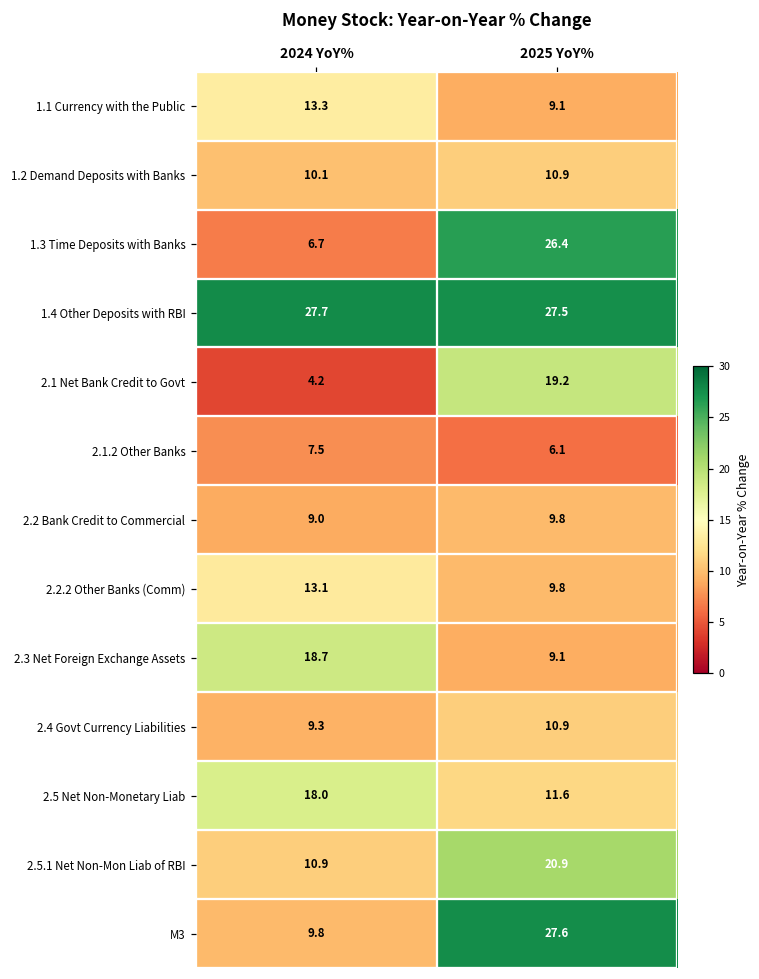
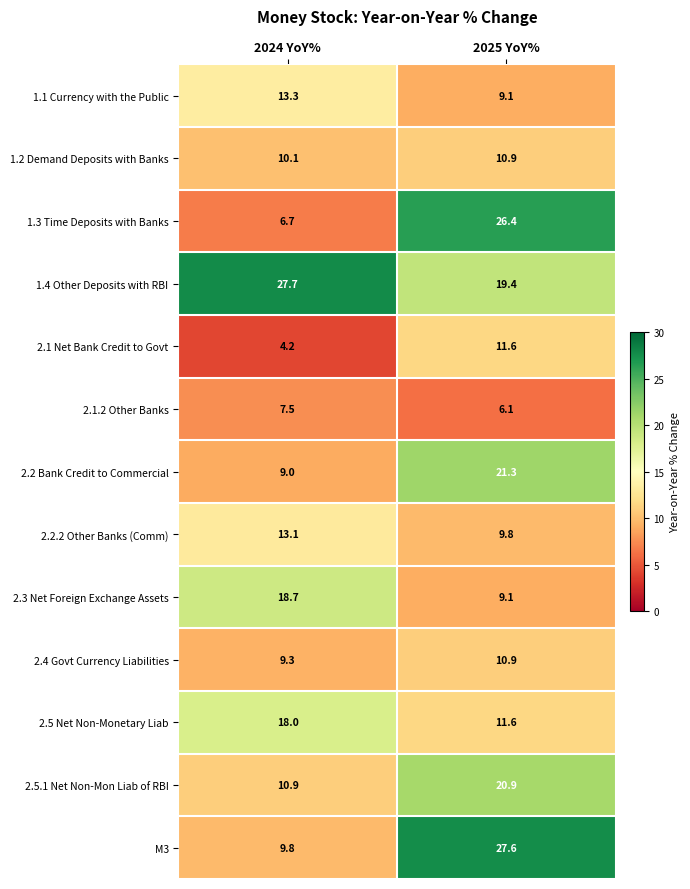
  {
    "1.1 Currency with the Public": {
      "2024 YoY%": 13.3,
      "2025 YoY%": 9.1
    },
    "1.2 Demand Deposits with Banks": {
      "2024 YoY%": 10.1,
      "2025 YoY%": 10.9
    },
    "1.3 Time Deposits with Banks": {
      "2024 YoY%": 6.7,
      "2025 YoY%": 26.4
    },
    "1.4 Other Deposits with RBI": {
      "2024 YoY%": 27.7,
-     "2025 YoY%": 27.5
+     "2025 YoY%": 19.4
    },
    "2.1 Net Bank Credit to Govt": {
      "2024 YoY%": 4.2,
-     "2025 YoY%": 19.2
+     "2025 YoY%": 11.6
    },
    "2.1.2 Other Banks": {
      "2024 YoY%": 7.5,
      "2025 YoY%": 6.1
    },
    "2.2 Bank Credit to Commercial": {
      "2024 YoY%": 9.0,
-     "2025 YoY%": 9.8
+     "2025 YoY%": 21.3
    },
    "2.2.2 Other Banks (Comm)": {
      "2024 YoY%": 13.1,
      "2025 YoY%": 9.8
    },
    "2.3 Net Foreign Exchange Assets": {
      "2024 YoY%": 18.7,
      "2025 YoY%": 9.1
    },
    "2.4 Govt Currency Liabilities": {
      "2024 YoY%": 9.3,
      "2025 YoY%": 10.9
    },
    "2.5 Net Non-Monetary Liab": {
      "2024 YoY%": 18.0,
      "2025 YoY%": 11.6
    },
    "2.5.1 Net Non-Mon Liab of RBI": {
      "2024 YoY%": 10.9,
      "2025 YoY%": 20.9
    },
    "M3": {
      "2024 YoY%": 9.8,
      "2025 YoY%": 27.6
    }
  }
